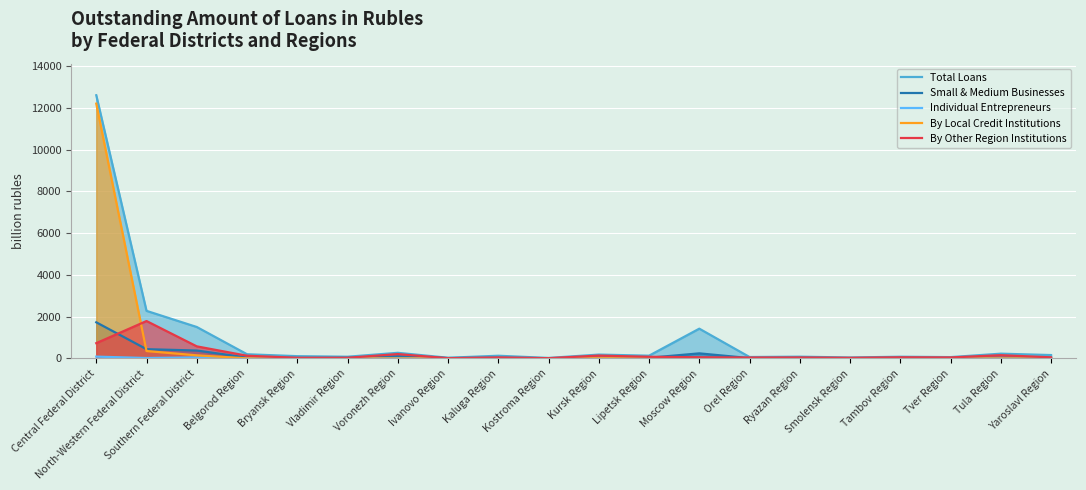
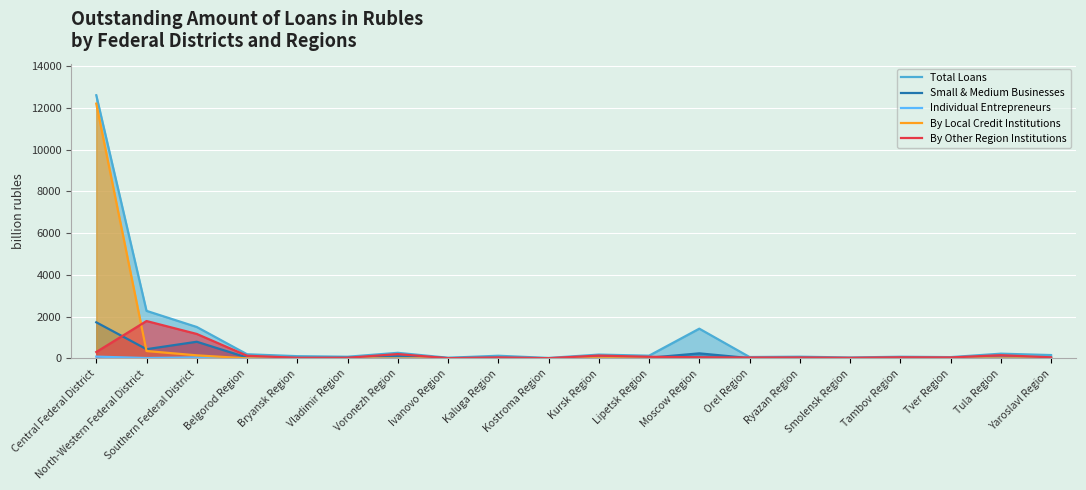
  {
    "Small & Medium Businesses": {
      "Central Federal District": 1700,
-     "Southern Federal District": 400,
+     "Southern Federal District": 800,
      "Moscow Region": 200
    },
    "By Local Credit Institutions": {
      "Central Federal District": 12200
    },
    "By Other Region Institutions": {
-     "Central Federal District": 700,
+     "Central Federal District": 300,
      "North-Western Federal District": 1800,
-     "Southern Federal District": 600
+     "Southern Federal District": 1200
    }
  }
